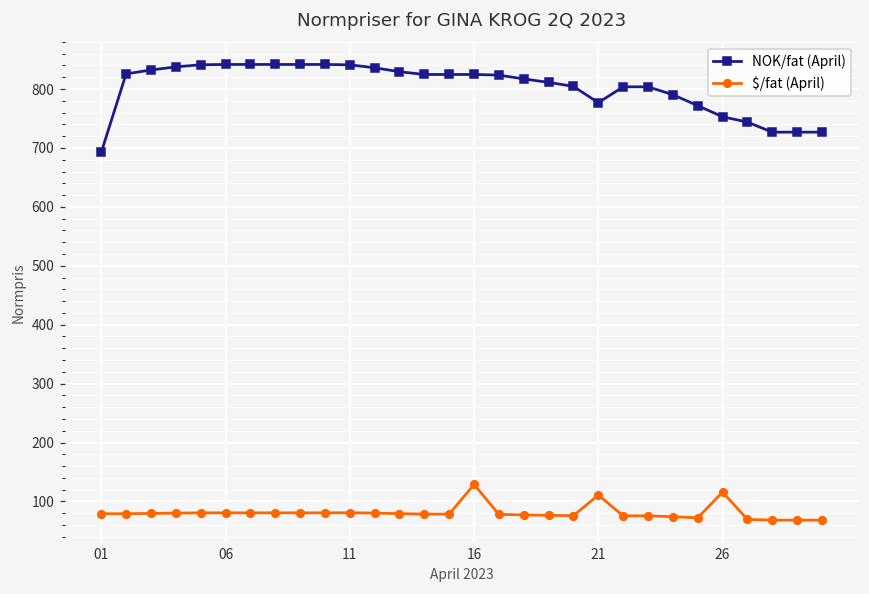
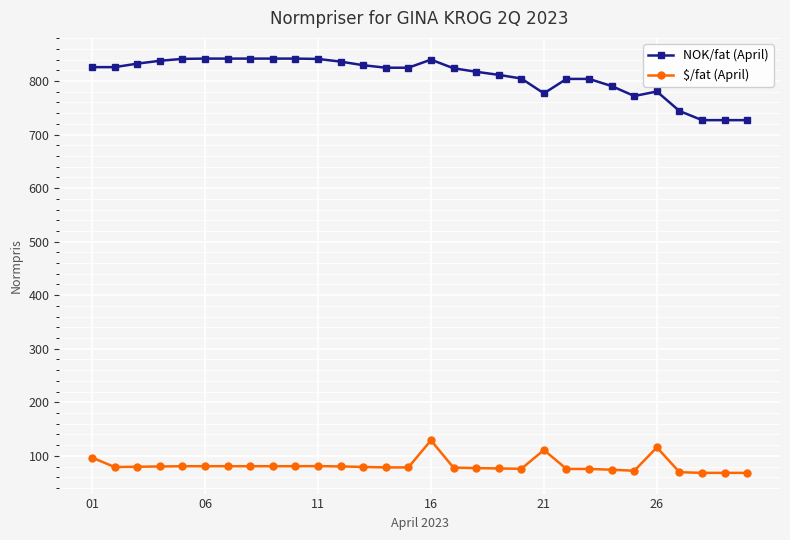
  {
    "NOK/fat (April)": {
-     "01": 690,
+     "01": 830,
      "06": 840,
      "11": 840,
-     "16": 820,
+     "16": 840,
      "21": 780,
-     "26": 750
+     "26": 780
    },
    "$/fat (April)": {
-     "01": 80,
+     "01": 100,
      "06": 80,
      "11": 80,
      "16": 130,
      "21": 110,
      "26": 120
    }
  }
